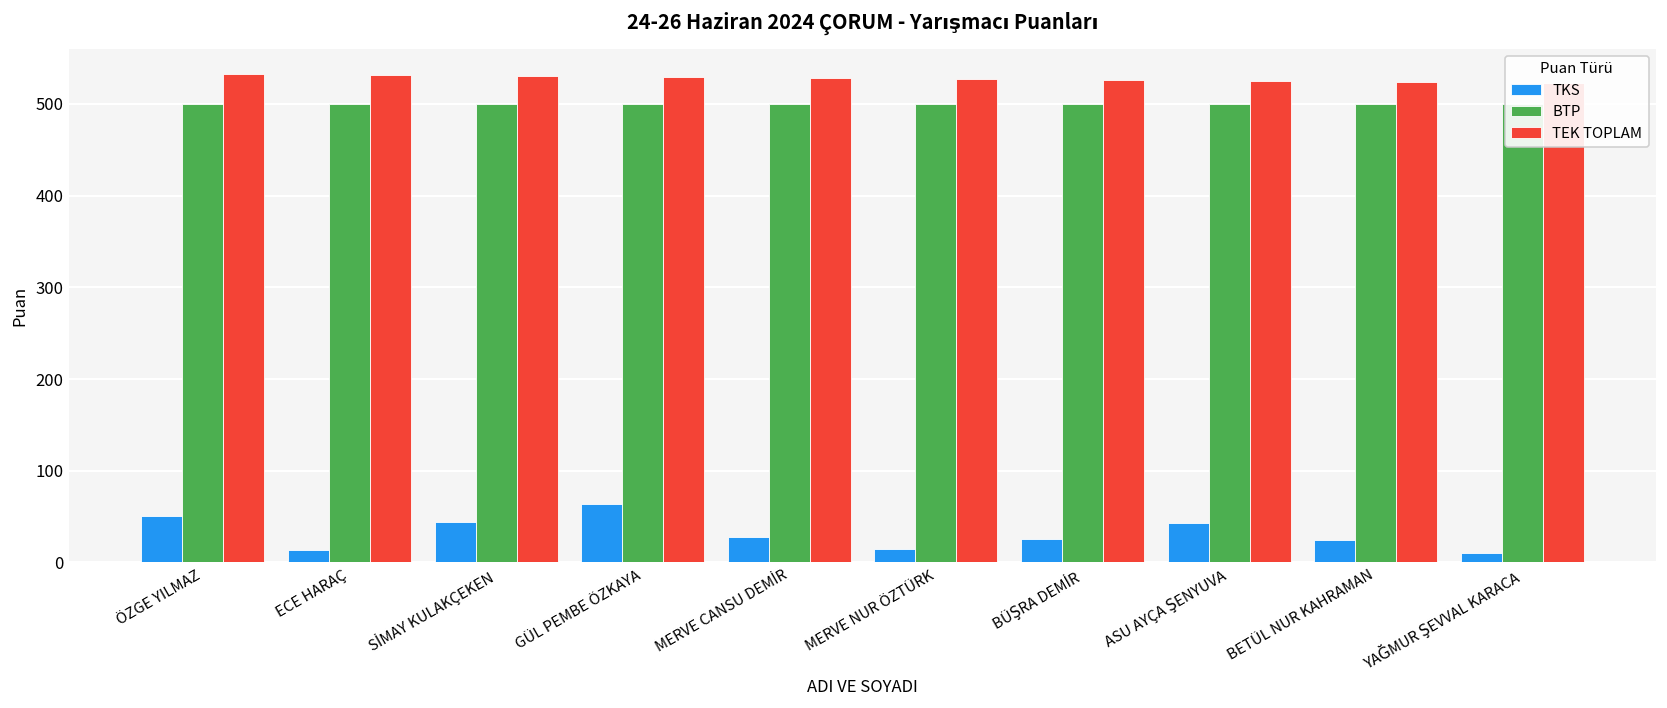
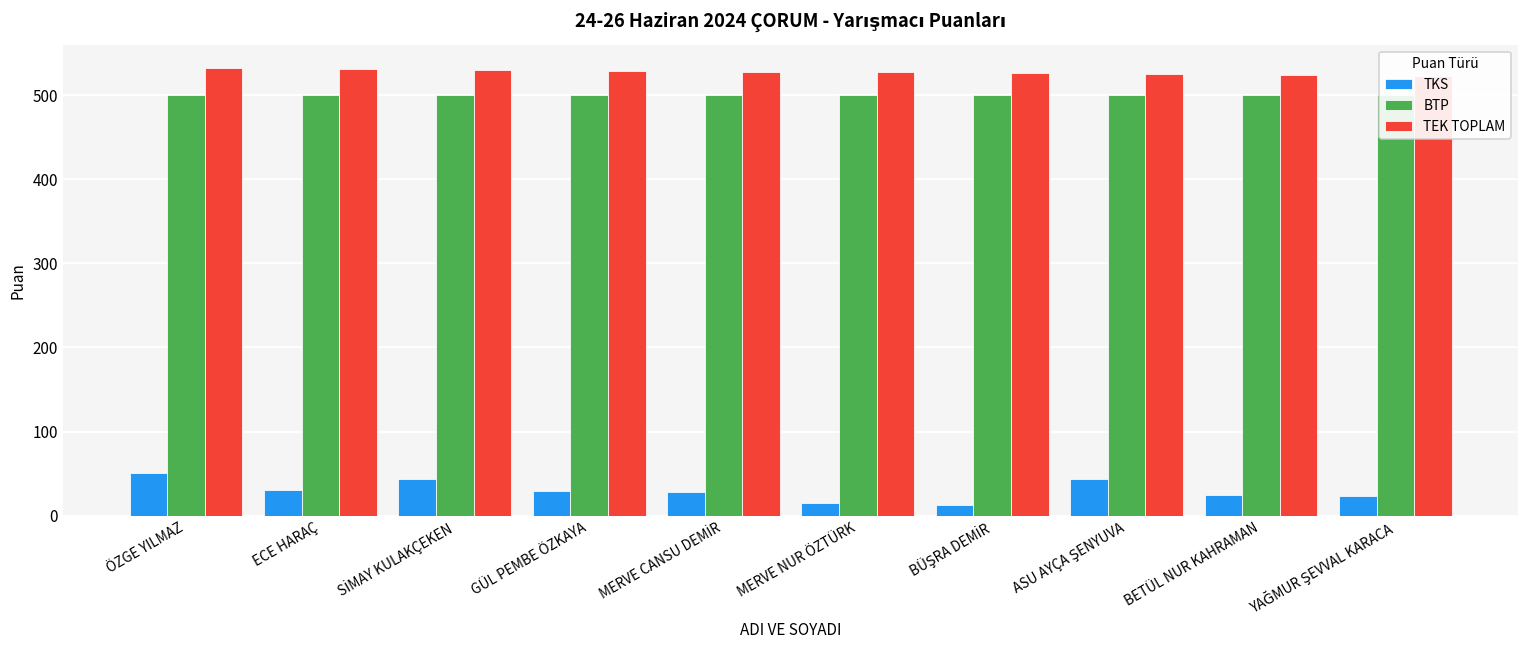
  {
    "TKS": {
      "ÖZGE YILMAZ": 50,
-     "ECE HARAÇ": 10,
+     "ECE HARAÇ": 30,
      "SİMAY KULAKÇEKEN": 40,
-     "GÜL PEMBE ÖZKAYA": 60,
+     "GÜL PEMBE ÖZKAYA": 30,
      "MERVE CANSU DEMİR": 30,
      "MERVE NUR ÖZTÜRK": 20,
-     "BÜŞRA DEMİR": 30,
+     "BÜŞRA DEMİR": 10,
      "ASU AYÇA ŞENYUVA": 40,
      "BETÜL NUR KAHRAMAN": 20,
-     "YAĞMUR ŞEVVAL KARACA": 10
+     "YAĞMUR ŞEVVAL KARACA": 20
    },
    "BTP": {
      "ÖZGE YILMAZ": 500,
      "ECE HARAÇ": 500,
      "SİMAY KULAKÇEKEN": 500,
      "GÜL PEMBE ÖZKAYA": 500,
      "MERVE CANSU DEMİR": 500,
      "MERVE NUR ÖZTÜRK": 500,
      "BÜŞRA DEMİR": 500,
      "ASU AYÇA ŞENYUVA": 500,
      "BETÜL NUR KAHRAMAN": 500
    },
    "TEK TOPLAM": {
      "ÖZGE YILMAZ": 530,
      "ECE HARAÇ": 530,
      "SİMAY KULAKÇEKEN": 530,
      "GÜL PEMBE ÖZKAYA": 530,
      "MERVE CANSU DEMİR": 530,
      "MERVE NUR ÖZTÜRK": 530,
      "BÜŞRA DEMİR": 530,
      "ASU AYÇA ŞENYUVA": 530,
      "BETÜL NUR KAHRAMAN": 520
    }
  }
